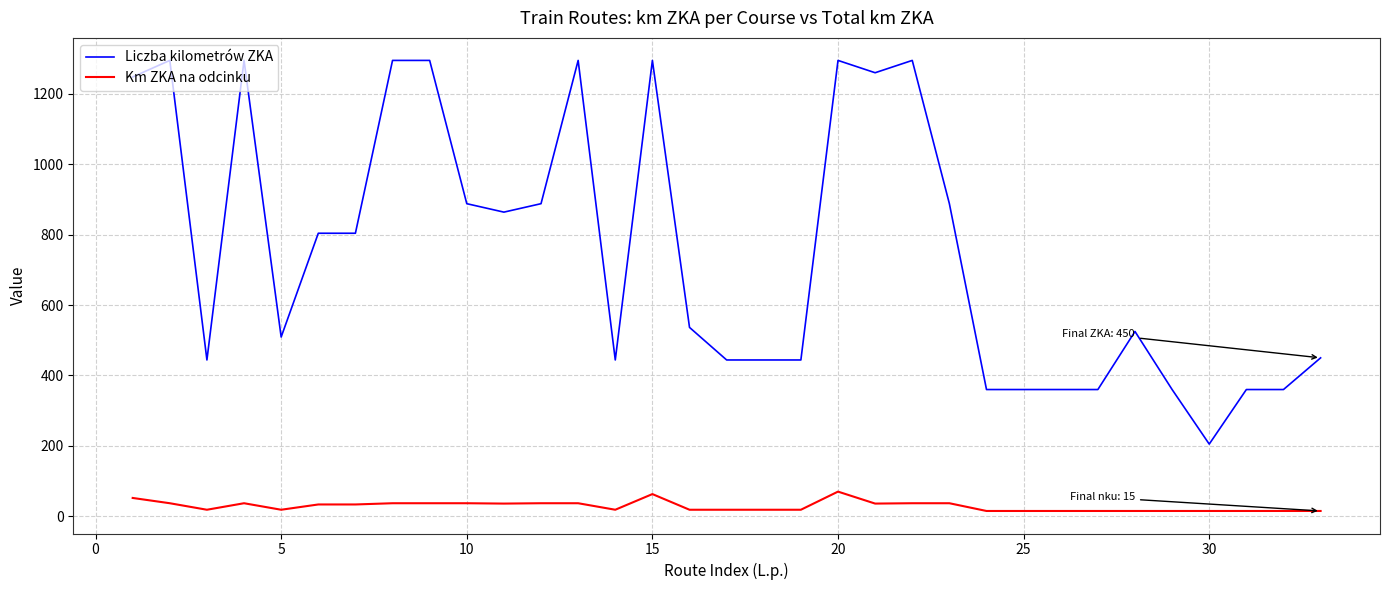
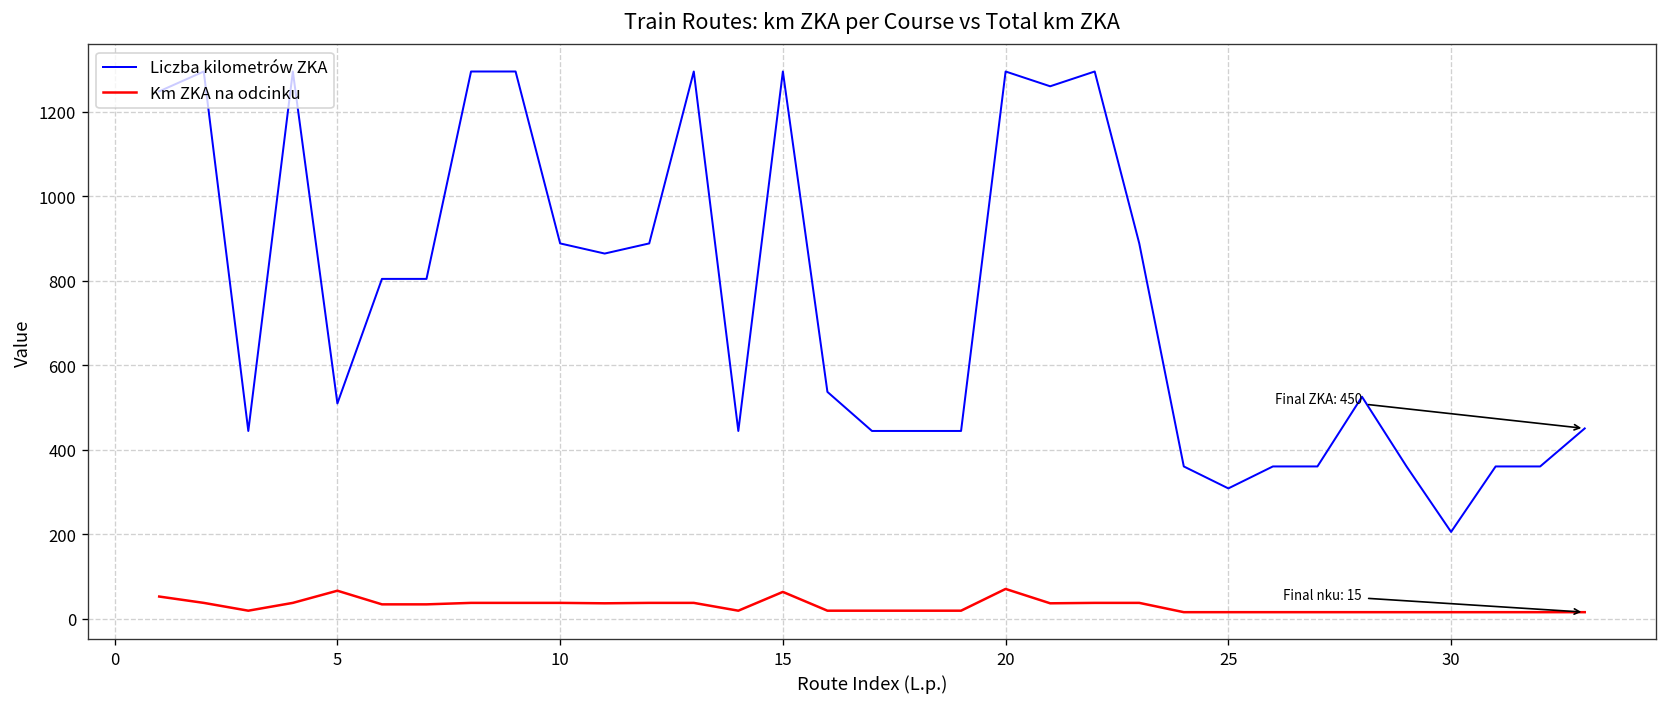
  {
    "Liczba kilometrów ZKA": {
      "5": 510,
      "10": 890,
      "15": 1300,
      "20": 1300,
-     "25": 360,
+     "25": 310,
      "30": 210
    },
    "Km ZKA na odcinku": {
-     "5": 20,
+     "5": 70,
      "10": 40,
      "15": 60,
      "20": 70,
      "25": 20
    }
  }
